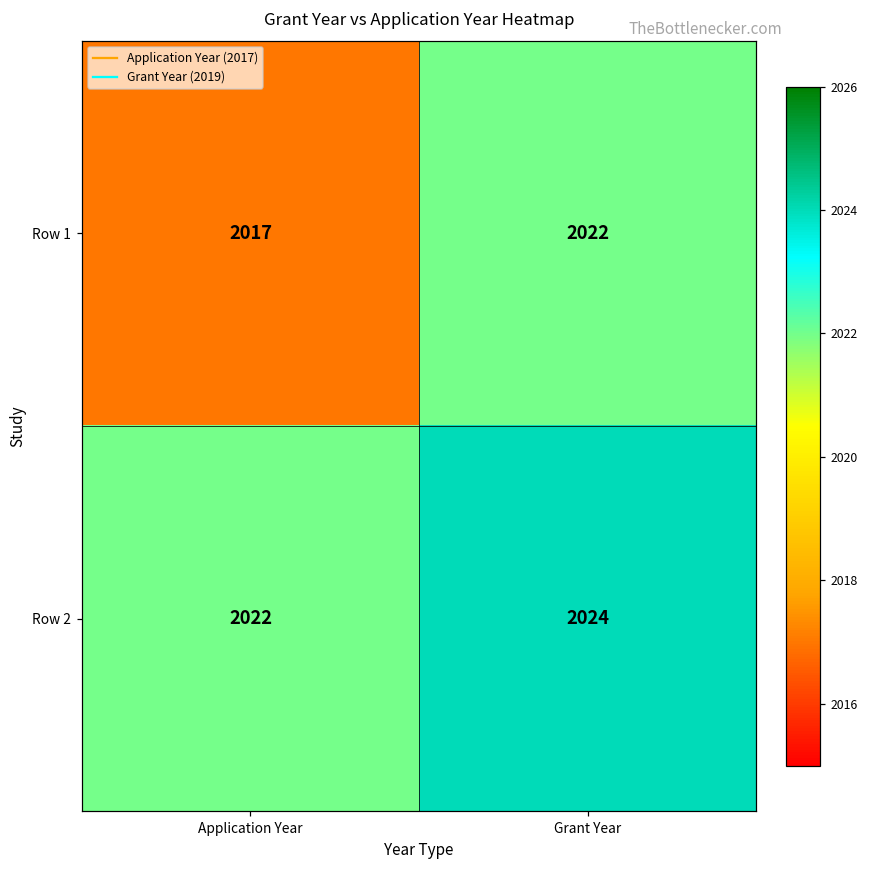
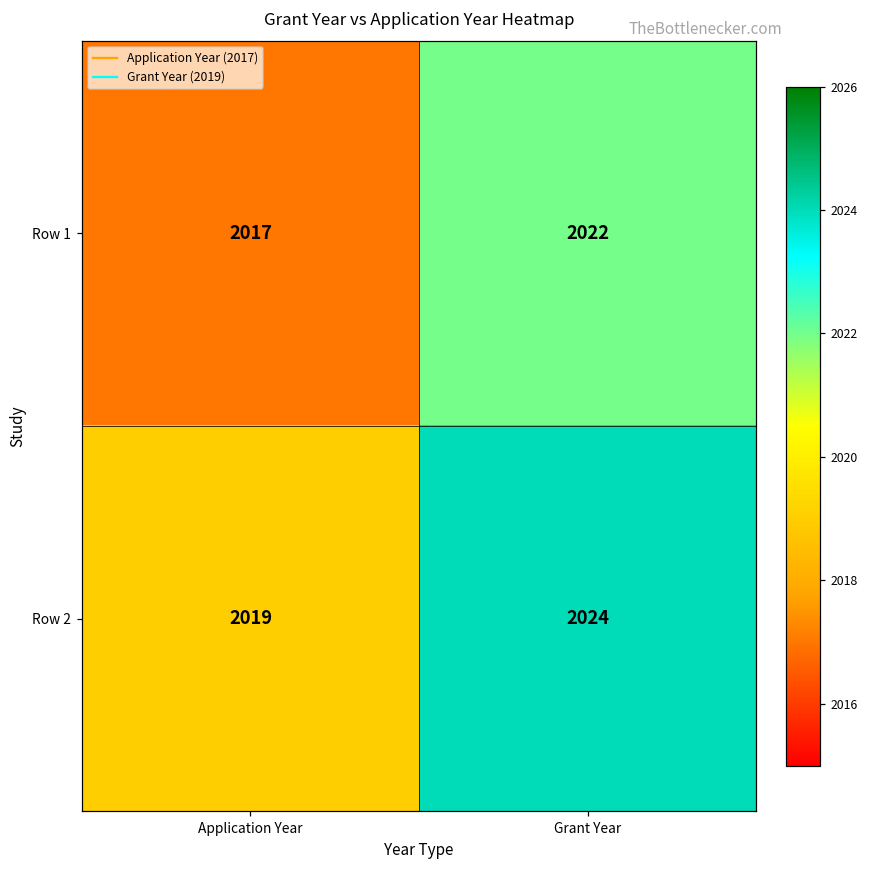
  {
    "Row 1": {
      "Application Year": 2017,
      "Grant Year": 2022
    },
    "Row 2": {
-     "Application Year": 2022,
+     "Application Year": 2019,
      "Grant Year": 2024
    }
  }
